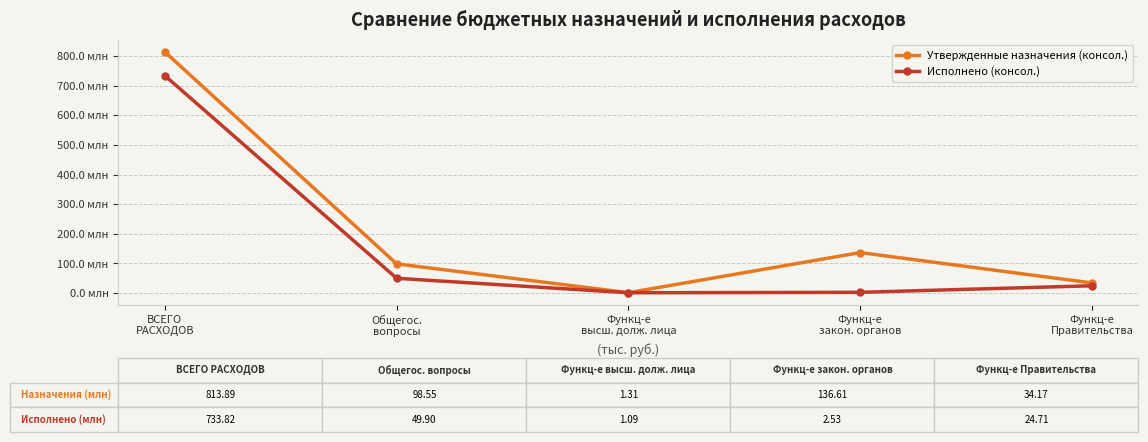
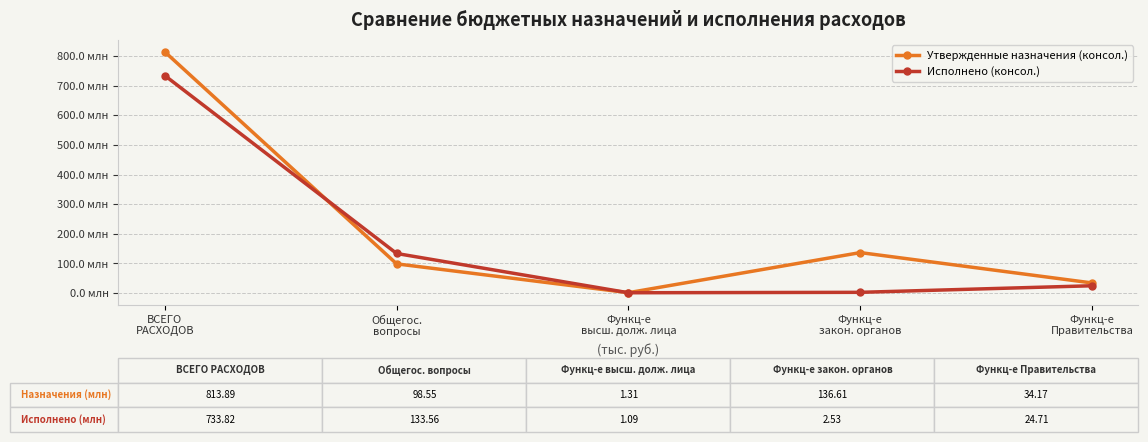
  {
    "Утвержденные назначения (консол.)": {
      "ВСЕГО РАСХОДОВ": "810 млн",
      "Общегос. вопросы": "100 млн",
      "Функц-е закон. органов": "140 млн",
      "Функц-е Правительства": "30 млн"
    },
    "Исполнено (консол.)": {
-     "Общегос. вопросы": "49.90"
+     "Общегос. вопросы": "133.56"
    }
  }
